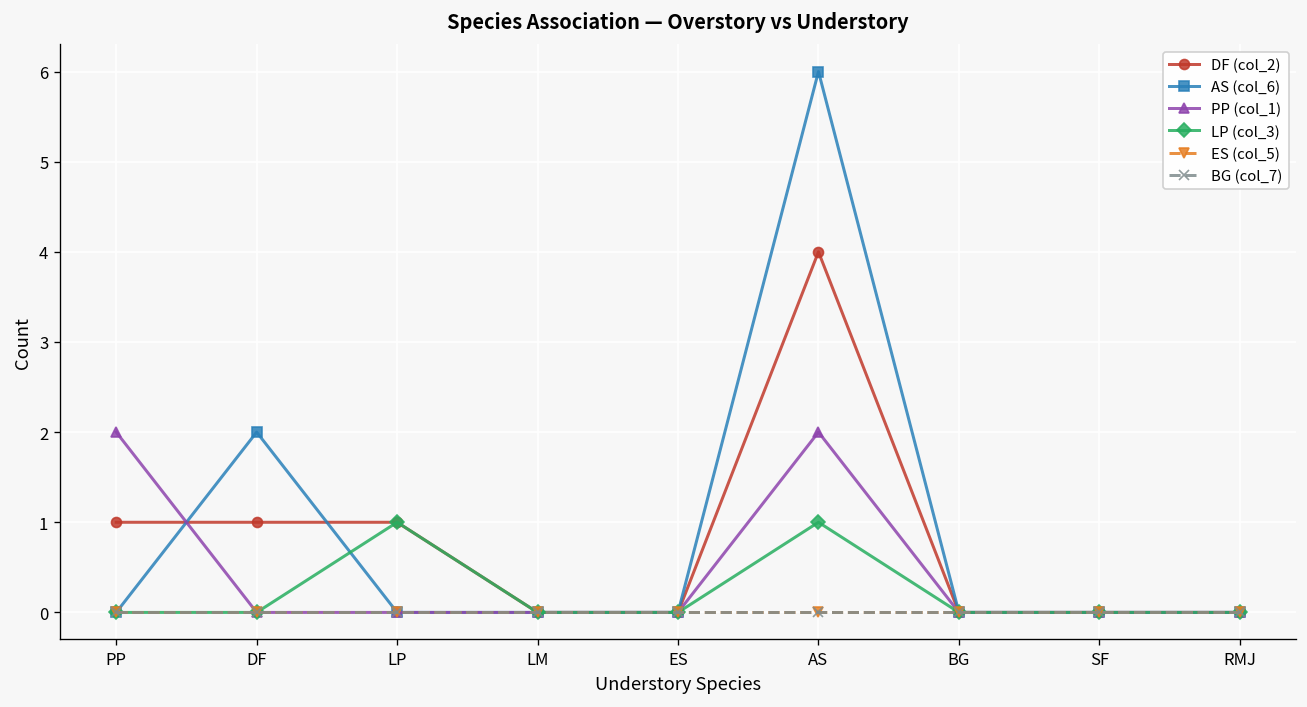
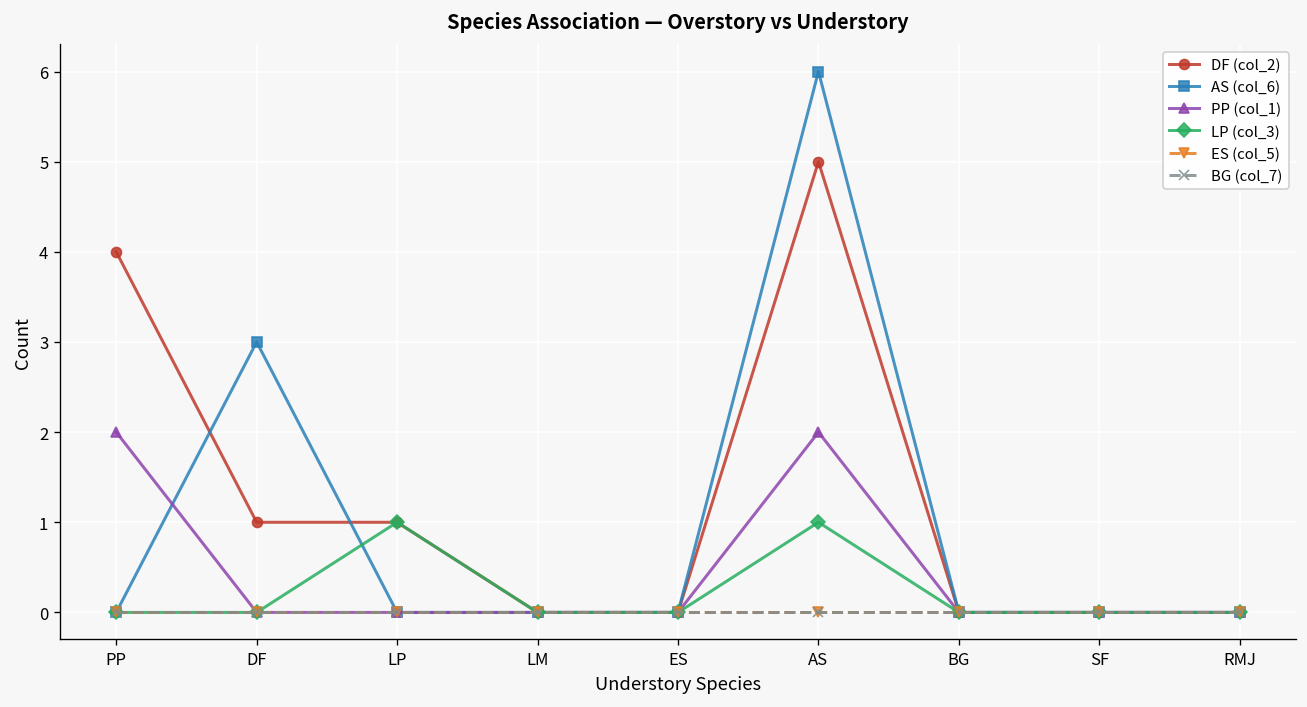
  {
    "DF (col_2)": {
-     "PP": 1,
+     "PP": 4,
      "DF": 1,
-     "AS": 4
+     "AS": 5
    },
    "AS (col_6)": {
-     "DF": 2,
+     "DF": 3,
      "AS": 6
    },
    "PP (col_1)": {
      "PP": 2,
      "AS": 2
    },
    "LP (col_3)": {
      "AS": 1
    },
    "BG (col_7)": {
      "AS": 0
    }
  }
